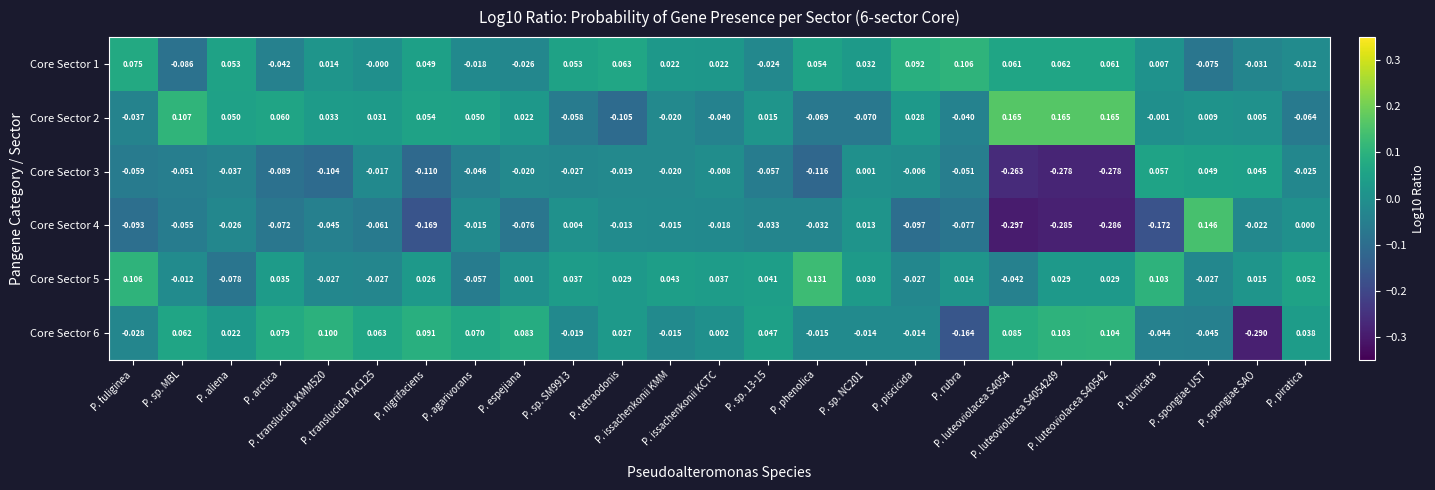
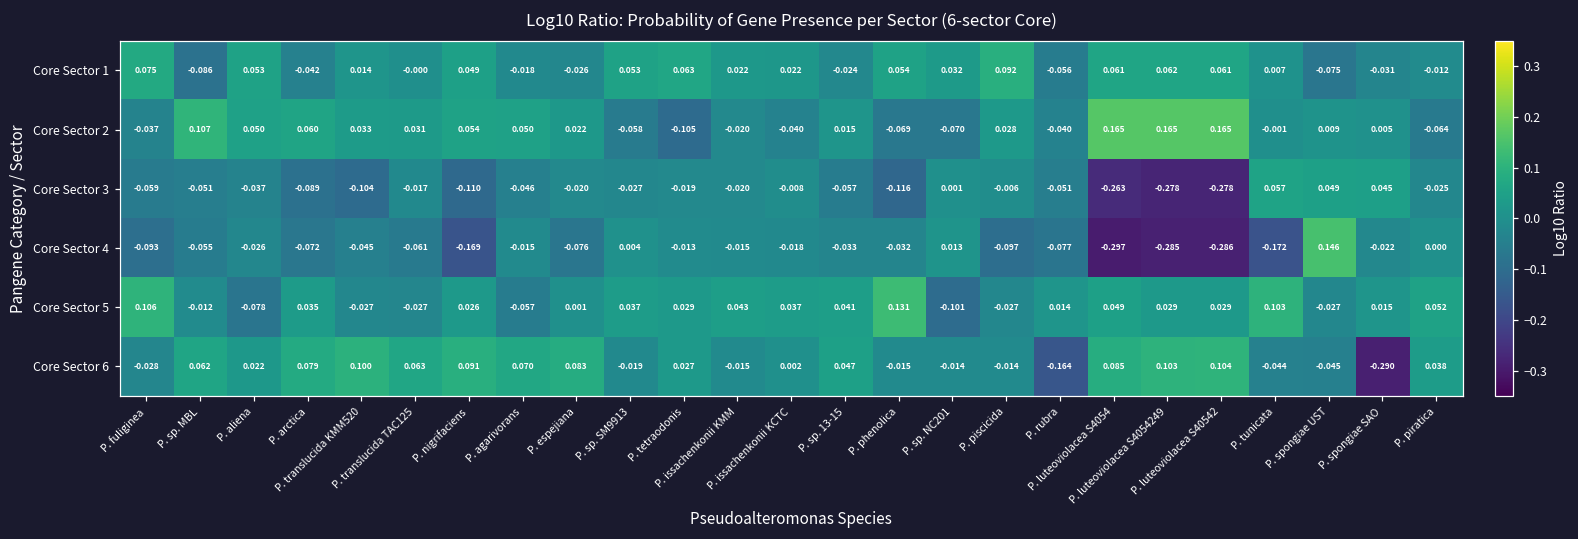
  {
    "Core Sector 1": {
      "P. fuliginea": 0.075,
      "P. sp. MBL": -0.086,
      "P. aliena": 0.053,
      "P. arctica": -0.042,
      "P. translucida KMM520": 0.014,
      "P. translucida TAC125": -0.000,
      "P. nigrifaciens": 0.049,
      "P. agarivorans": -0.018,
      "P. espejiana": -0.026,
      "P. sp. SM9913": 0.053,
      "P. tetraodonis": 0.063,
      "P. issachenkonii KMM": 0.022,
      "P. issachenkonii KCTC": 0.022,
      "P. sp. 13-15": -0.024,
      "P. phenolica": 0.054,
      "P. sp. NC201": 0.032,
      "P. piscicida": 0.092,
-     "P. rubra": 0.106,
+     "P. rubra": -0.056,
      "P. luteoviolacea S4054": 0.061,
      "P. luteoviolacea S4054249": 0.062,
      "P. luteoviolacea S40542": 0.061,
      "P. tunicata": 0.007,
      "P. spongiae UST": -0.075,
      "P. spongiae SAO": -0.031,
      "P. piratica": -0.012
    },
    "Core Sector 2": {
      "P. fuliginea": -0.037,
      "P. sp. MBL": 0.107,
      "P. aliena": 0.050,
      "P. arctica": 0.060,
      "P. translucida KMM520": 0.033,
      "P. translucida TAC125": 0.031,
      "P. nigrifaciens": 0.054,
      "P. agarivorans": 0.050,
      "P. espejiana": 0.022,
      "P. sp. SM9913": -0.058,
      "P. tetraodonis": -0.105,
      "P. issachenkonii KMM": -0.020,
      "P. issachenkonii KCTC": -0.040,
      "P. sp. 13-15": 0.015,
      "P. phenolica": -0.069,
      "P. sp. NC201": -0.070,
      "P. piscicida": 0.028,
      "P. rubra": -0.040,
      "P. luteoviolacea S4054": 0.165,
      "P. luteoviolacea S4054249": 0.165,
      "P. luteoviolacea S40542": 0.165,
      "P. tunicata": -0.001,
      "P. spongiae UST": 0.009,
      "P. spongiae SAO": 0.005,
      "P. piratica": -0.064
    },
    "Core Sector 3": {
      "P. fuliginea": -0.059,
      "P. sp. MBL": -0.051,
      "P. aliena": -0.037,
      "P. arctica": -0.089,
      "P. translucida KMM520": -0.104,
      "P. translucida TAC125": -0.017,
      "P. nigrifaciens": -0.110,
      "P. agarivorans": -0.046,
      "P. espejiana": -0.020,
      "P. sp. SM9913": -0.027,
      "P. tetraodonis": -0.019,
      "P. issachenkonii KMM": -0.020,
      "P. issachenkonii KCTC": -0.008,
      "P. sp. 13-15": -0.057,
      "P. phenolica": -0.116,
      "P. sp. NC201": 0.001,
      "P. piscicida": -0.006,
      "P. rubra": -0.051,
      "P. luteoviolacea S4054": -0.263,
      "P. luteoviolacea S4054249": -0.278,
      "P. luteoviolacea S40542": -0.278,
      "P. tunicata": 0.057,
      "P. spongiae UST": 0.049,
      "P. spongiae SAO": 0.045,
      "P. piratica": -0.025
    },
    "Core Sector 4": {
      "P. fuliginea": -0.093,
      "P. sp. MBL": -0.055,
      "P. aliena": -0.026,
      "P. arctica": -0.072,
      "P. translucida KMM520": -0.045,
      "P. translucida TAC125": -0.061,
      "P. nigrifaciens": -0.169,
      "P. agarivorans": -0.015,
      "P. espejiana": -0.076,
      "P. sp. SM9913": 0.004,
      "P. tetraodonis": -0.013,
      "P. issachenkonii KMM": -0.015,
      "P. issachenkonii KCTC": -0.018,
      "P. sp. 13-15": -0.033,
      "P. phenolica": -0.032,
      "P. sp. NC201": 0.013,
      "P. piscicida": -0.097,
      "P. rubra": -0.077,
      "P. luteoviolacea S4054": -0.297,
      "P. luteoviolacea S4054249": -0.285,
      "P. luteoviolacea S40542": -0.286,
      "P. tunicata": -0.172,
      "P. spongiae UST": 0.146,
      "P. spongiae SAO": -0.022,
      "P. piratica": 0.000
    },
    "Core Sector 5": {
      "P. fuliginea": 0.106,
      "P. sp. MBL": -0.012,
      "P. aliena": -0.078,
      "P. arctica": 0.035,
      "P. translucida KMM520": -0.027,
      "P. translucida TAC125": -0.027,
      "P. nigrifaciens": 0.026,
      "P. agarivorans": -0.057,
      "P. espejiana": 0.001,
      "P. sp. SM9913": 0.037,
      "P. tetraodonis": 0.029,
      "P. issachenkonii KMM": 0.043,
      "P. issachenkonii KCTC": 0.037,
      "P. sp. 13-15": 0.041,
      "P. phenolica": 0.131,
-     "P. sp. NC201": 0.030,
+     "P. sp. NC201": -0.101,
      "P. piscicida": -0.027,
      "P. rubra": 0.014,
-     "P. luteoviolacea S4054": -0.042,
+     "P. luteoviolacea S4054": 0.049,
      "P. luteoviolacea S4054249": 0.029,
      "P. luteoviolacea S40542": 0.029,
      "P. tunicata": 0.103,
      "P. spongiae UST": -0.027,
      "P. spongiae SAO": 0.015,
      "P. piratica": 0.052
    },
    "Core Sector 6": {
      "P. fuliginea": -0.028,
      "P. sp. MBL": 0.062,
      "P. aliena": 0.022,
      "P. arctica": 0.079,
      "P. translucida KMM520": 0.100,
      "P. translucida TAC125": 0.063,
      "P. nigrifaciens": 0.091,
      "P. agarivorans": 0.070,
      "P. espejiana": 0.083,
      "P. sp. SM9913": -0.019,
      "P. tetraodonis": 0.027,
      "P. issachenkonii KMM": -0.015,
      "P. issachenkonii KCTC": 0.002,
      "P. sp. 13-15": 0.047,
      "P. phenolica": -0.015,
      "P. sp. NC201": -0.014,
      "P. piscicida": -0.014,
      "P. rubra": -0.164,
      "P. luteoviolacea S4054": 0.085,
      "P. luteoviolacea S4054249": 0.103,
      "P. luteoviolacea S40542": 0.104,
      "P. tunicata": -0.044,
      "P. spongiae UST": -0.045,
      "P. spongiae SAO": -0.290,
      "P. piratica": 0.038
    }
  }
